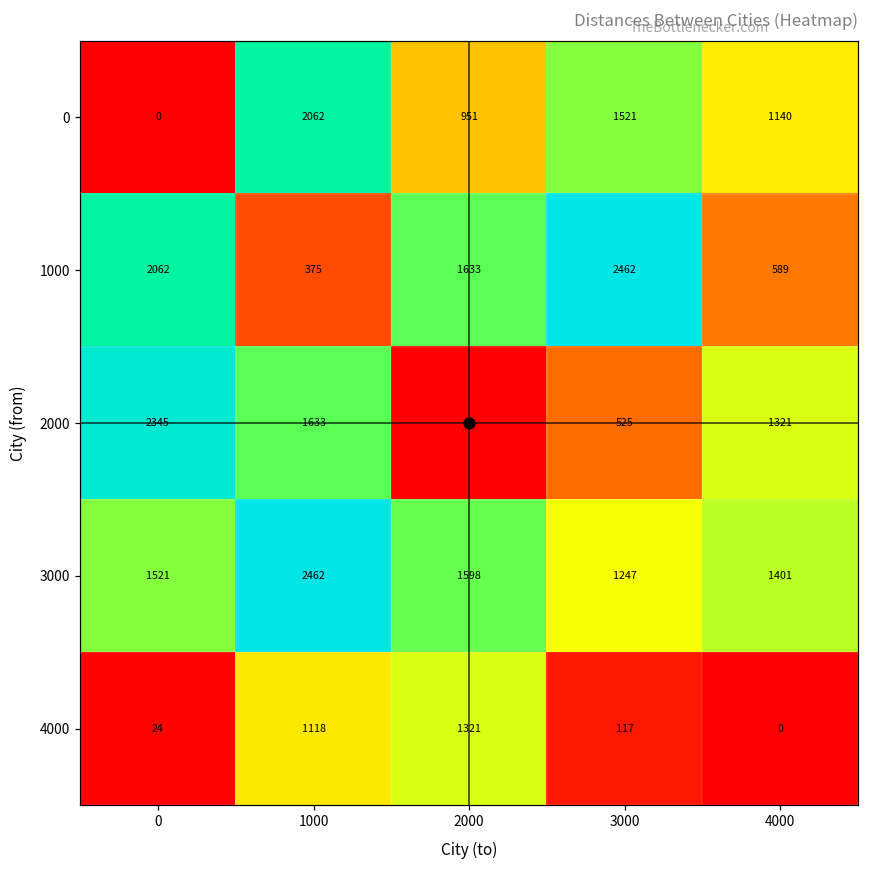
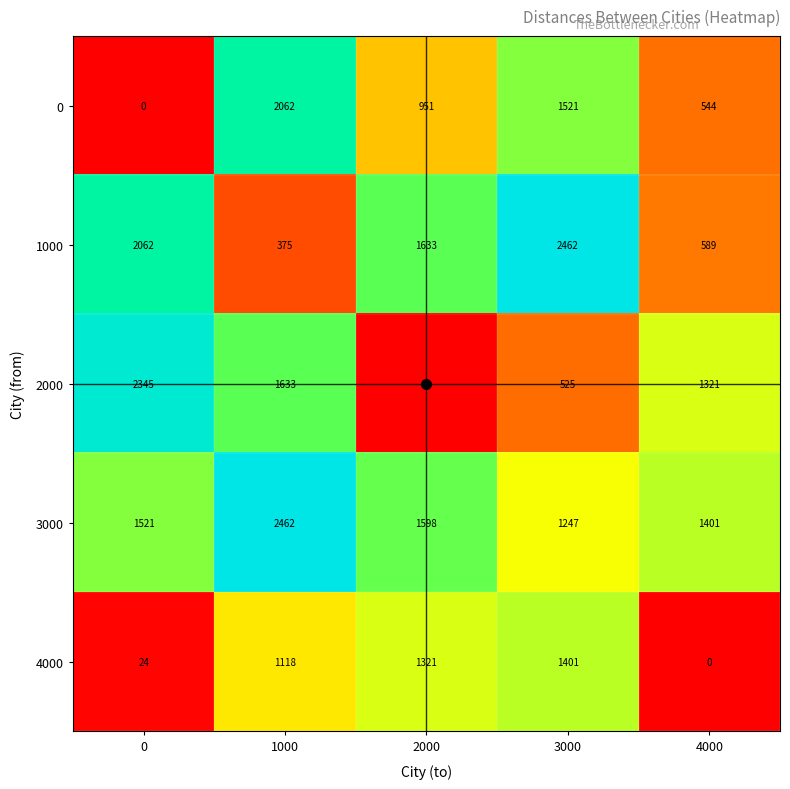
  {
    "0": {
      "0": 0,
      "1000": 2062,
      "2000": 951,
      "3000": 1521,
-     "4000": 1140
+     "4000": 544
    },
    "1000": {
      "0": 2062,
      "1000": 375,
      "2000": 1633,
      "3000": 2462,
      "4000": 589
    },
    "2000": {
      "0": 2345,
      "1000": 1633,
      "3000": 525,
      "4000": 1321
    },
    "3000": {
      "0": 1521,
      "1000": 2462,
      "2000": 1598,
      "3000": 1247,
      "4000": 1401
    },
    "4000": {
      "0": 24,
      "1000": 1118,
      "2000": 1321,
-     "3000": 117,
+     "3000": 1401,
      "4000": 0
    }
  }
